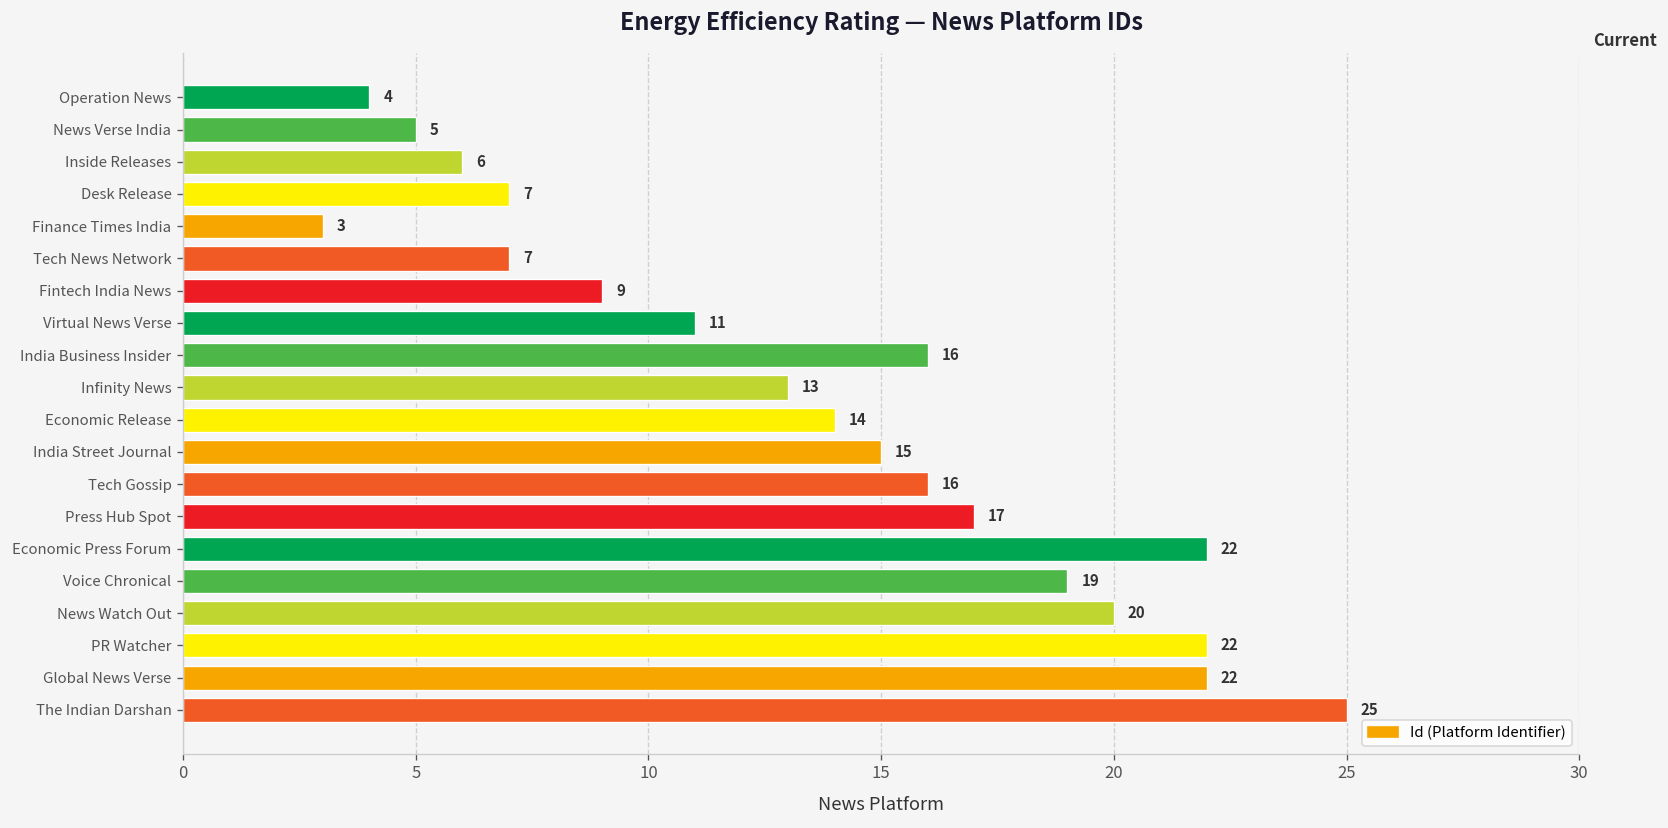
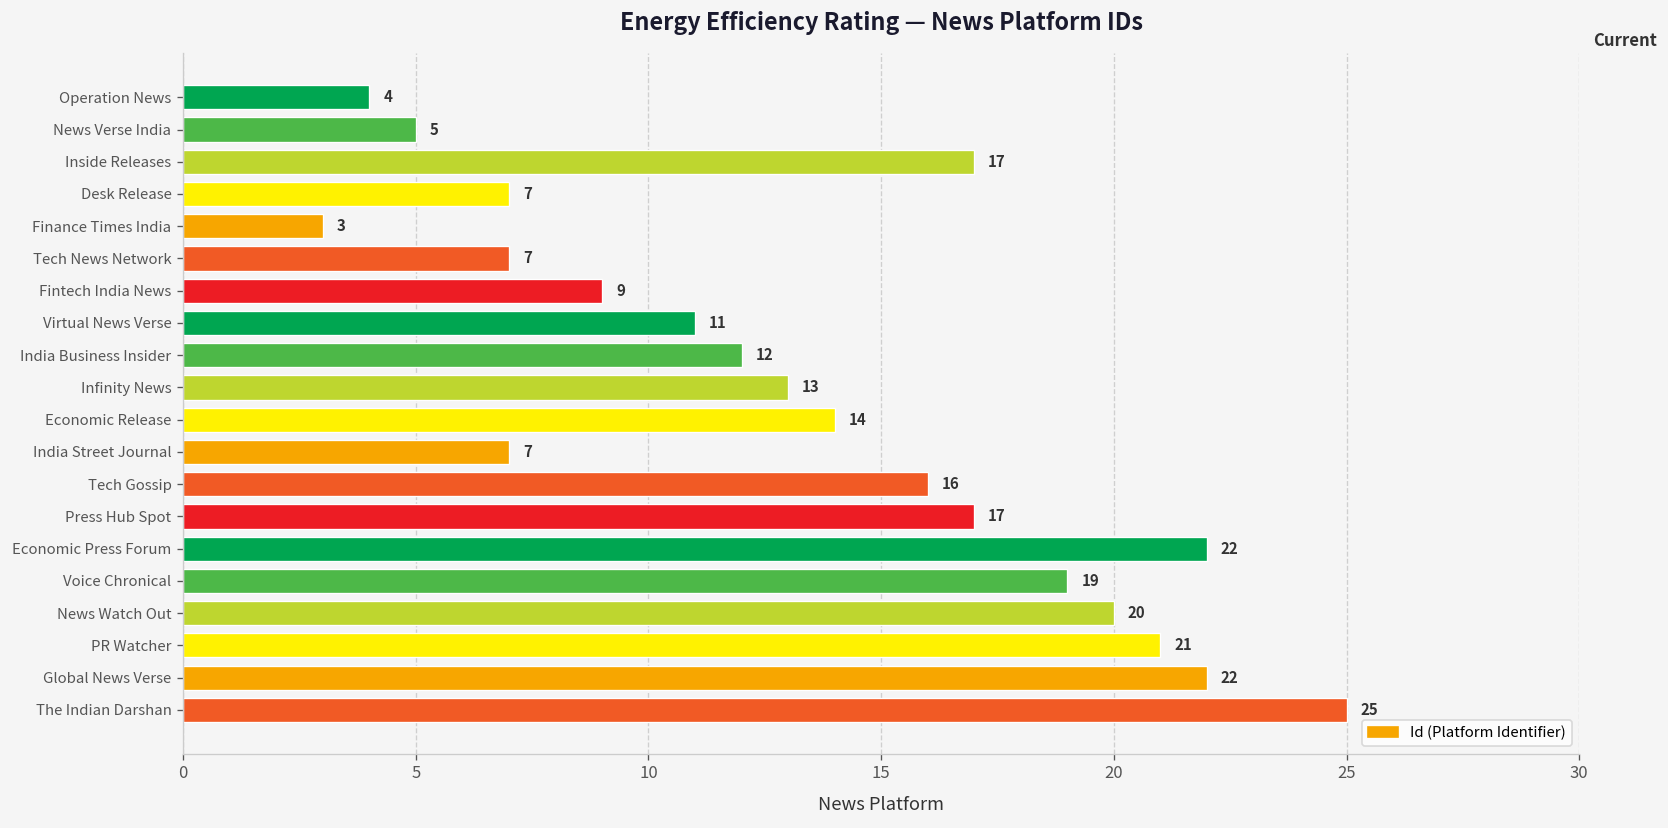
  {
    "Operation News": 4,
    "News Verse India": 5,
-   "Inside Releases": 6,
+   "Inside Releases": 17,
    "Desk Release": 7,
    "Finance Times India": 3,
    "Tech News Network": 7,
    "Fintech India News": 9,
    "Virtual News Verse": 11,
-   "India Business Insider": 16,
+   "India Business Insider": 12,
    "Infinity News": 13,
    "Economic Release": 14,
-   "India Street Journal": 15,
+   "India Street Journal": 7,
    "Tech Gossip": 16,
    "Press Hub Spot": 17,
    "Economic Press Forum": 22,
    "Voice Chronical": 19,
    "News Watch Out": 20,
-   "PR Watcher": 22,
+   "PR Watcher": 21,
    "Global News Verse": 22,
    "The Indian Darshan": 25
  }
